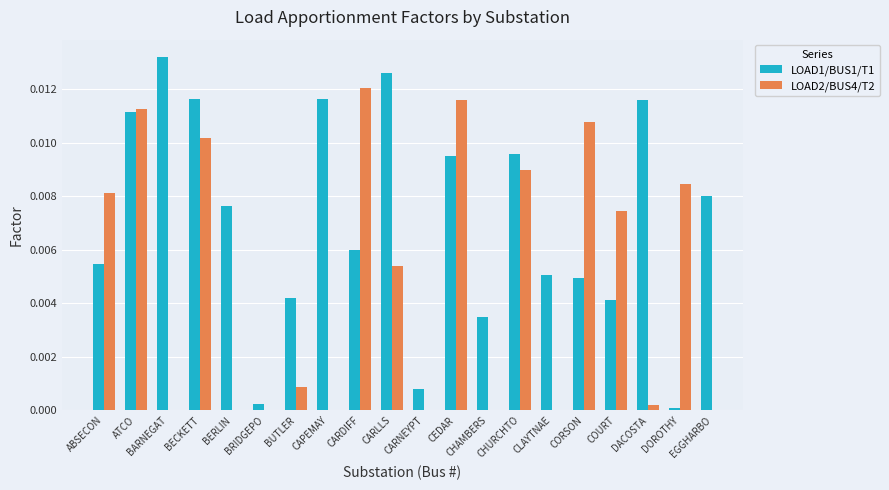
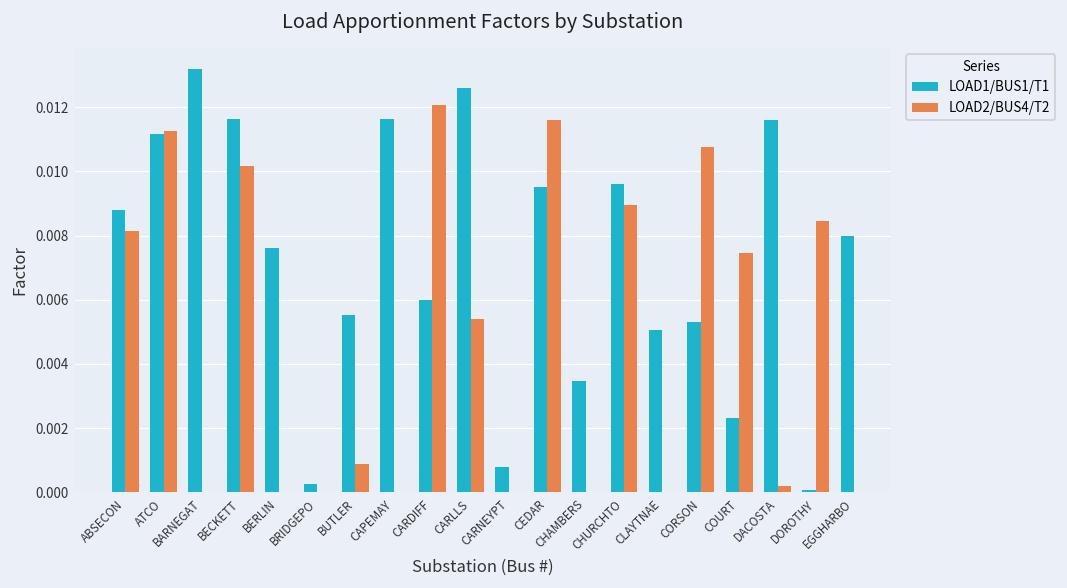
  {
    "LOAD1/BUS1/T1": {
-     "ABSECON": 0.0055,
+     "ABSECON": 0.0088,
      "ATCO": 0.0112,
      "BARNEGAT": 0.0132,
      "BECKETT": 0.0116,
      "BERLIN": 0.0076,
      "BRIDGEPO": 0.0003,
-     "BUTLER": 0.0042,
+     "BUTLER": 0.0055,
      "CAPEMAY": 0.0116,
      "CARDIFF": 0.0060,
      "CARLLS": 0.0126,
      "CARNEYPT": 0.0008,
      "CEDAR": 0.0095,
      "CHAMBERS": 0.0035,
      "CHURCHTO": 0.0096,
      "CLAYTNAE": 0.0051,
-     "CORSON": 0.0049,
-     "COURT": 0.0041,
+     "CORSON": 0.0053,
+     "COURT": 0.0023,
      "DACOSTA": 0.0116,
      "EGGHARBO": 0.0080
    }
  }
